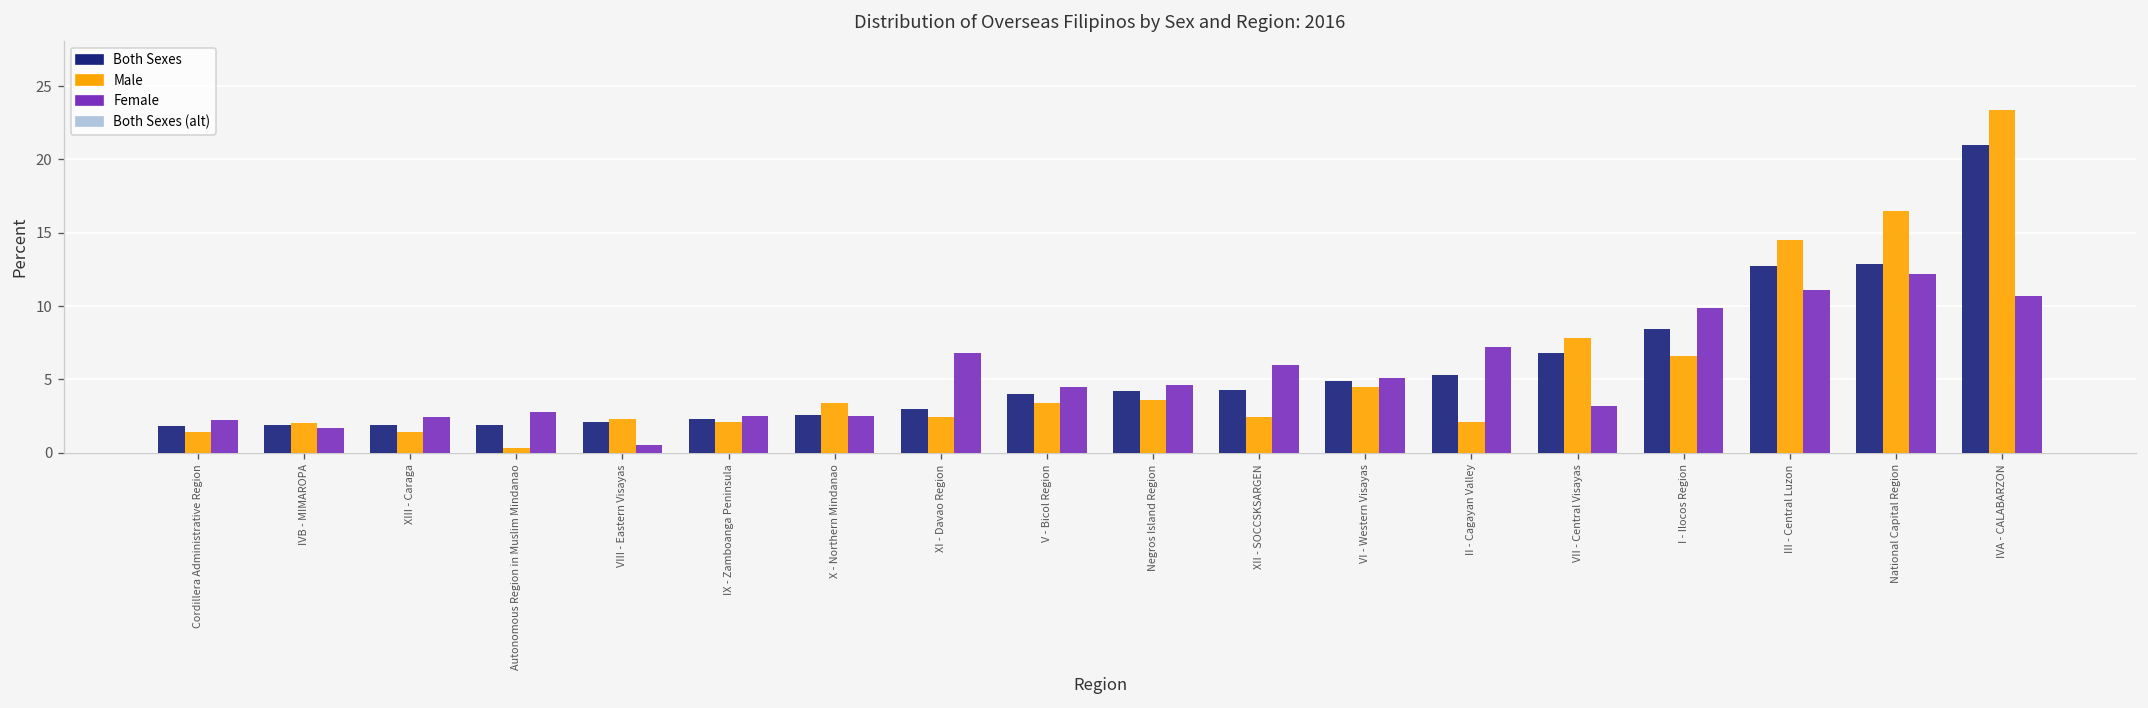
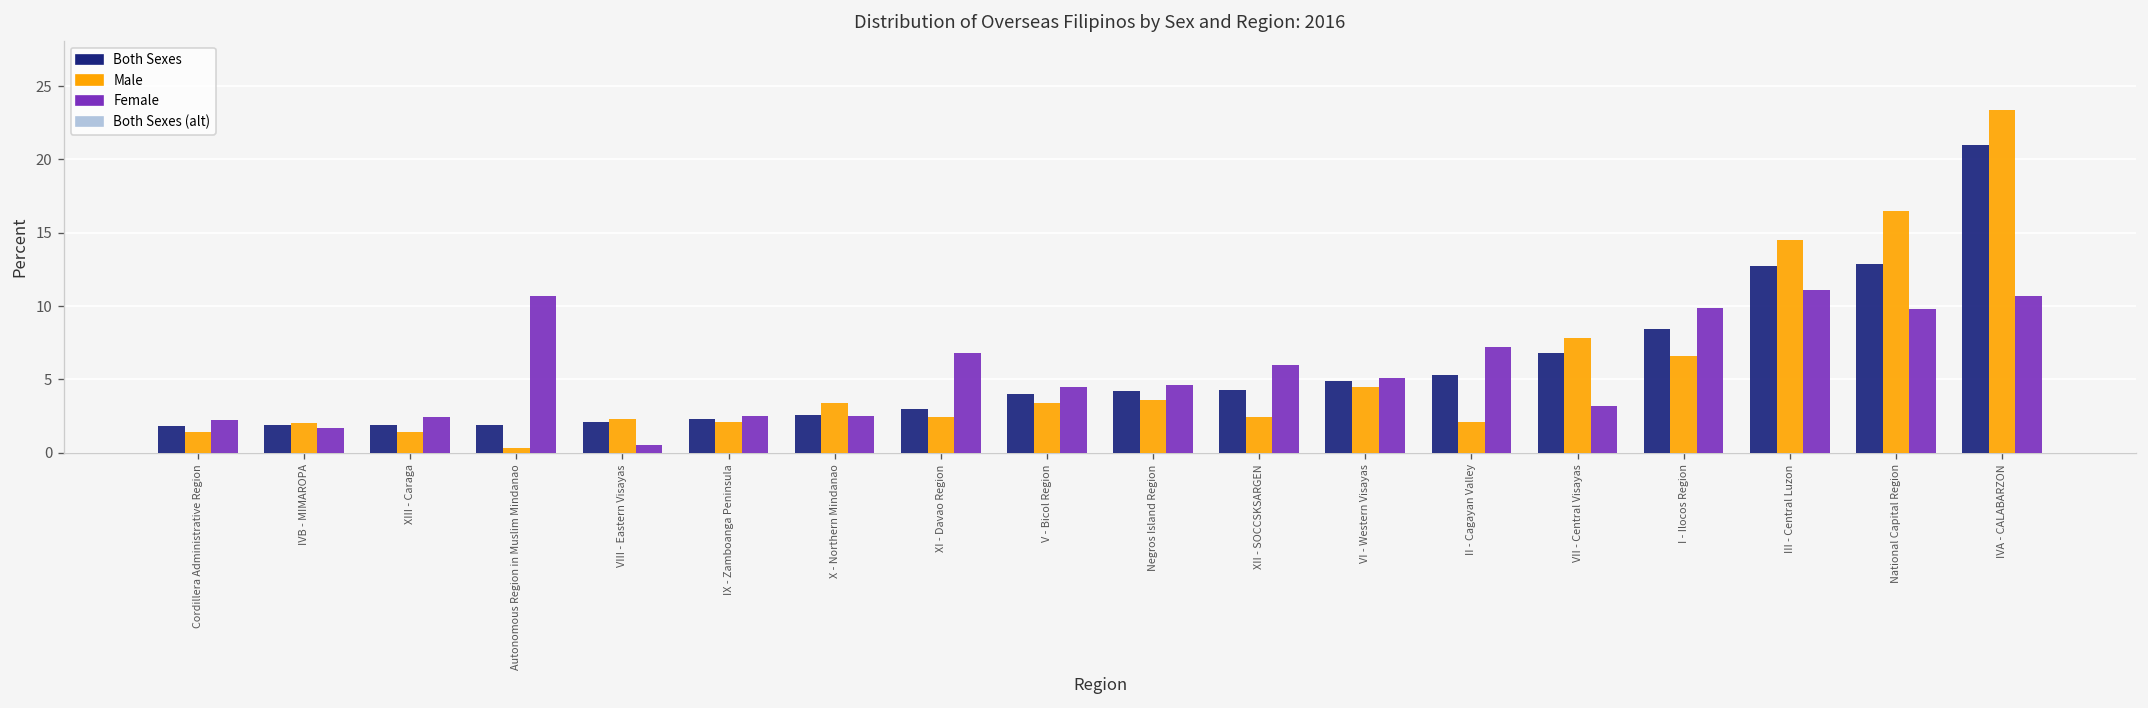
  {
    "Both Sexes": {
      "Cordillera Administrative Region": 1.8,
      "IVB - MIMAROPA": 1.9,
      "XIII - Caraga": 1.9,
      "Autonomous Region in Muslim Mindanao": 1.9,
      "VIII - Eastern Visayas": 2.1,
      "IX - Zamboanga Peninsula": 2.3,
      "X - Northern Mindanao": 2.6,
      "XI - Davao Region": 3.0,
      "V - Bicol Region": 4.0,
      "Negros Island Region": 4.2,
      "XII - SOCCSKSARGEN": 4.3,
      "VI - Western Visayas": 4.9,
      "II - Cagayan Valley": 5.3,
      "VII - Central Visayas": 6.8,
      "I - Ilocos Region": 8.4,
      "III - Central Luzon": 12.7,
      "National Capital Region": 12.9,
      "IVA - CALABARZON": 21.0
    },
    "Male": {
      "Cordillera Administrative Region": 1.4,
      "IVB - MIMAROPA": 2.0,
      "XIII - Caraga": 1.4,
      "Autonomous Region in Muslim Mindanao": 0.3,
      "VIII - Eastern Visayas": 2.3,
      "IX - Zamboanga Peninsula": 2.1,
      "X - Northern Mindanao": 3.4,
      "XI - Davao Region": 2.4,
      "V - Bicol Region": 3.4,
      "Negros Island Region": 3.6,
      "XII - SOCCSKSARGEN": 2.4,
      "VI - Western Visayas": 4.5,
      "II - Cagayan Valley": 2.1,
      "VII - Central Visayas": 7.8,
      "I - Ilocos Region": 6.6,
      "III - Central Luzon": 14.5,
      "National Capital Region": 16.5,
      "IVA - CALABARZON": 23.4
    },
    "Female": {
      "Cordillera Administrative Region": 2.2,
      "IVB - MIMAROPA": 1.7,
      "XIII - Caraga": 2.4,
-     "Autonomous Region in Muslim Mindanao": 2.8,
+     "Autonomous Region in Muslim Mindanao": 10.7,
      "VIII - Eastern Visayas": 0.5,
      "IX - Zamboanga Peninsula": 2.5,
      "X - Northern Mindanao": 2.5,
      "XI - Davao Region": 6.8,
      "V - Bicol Region": 4.5,
      "Negros Island Region": 4.6,
      "XII - SOCCSKSARGEN": 6.0,
      "VI - Western Visayas": 5.1,
      "II - Cagayan Valley": 7.2,
      "VII - Central Visayas": 3.2,
      "I - Ilocos Region": 9.9,
      "III - Central Luzon": 11.1,
-     "National Capital Region": 12.2,
+     "National Capital Region": 9.8,
      "IVA - CALABARZON": 10.7
    }
  }
